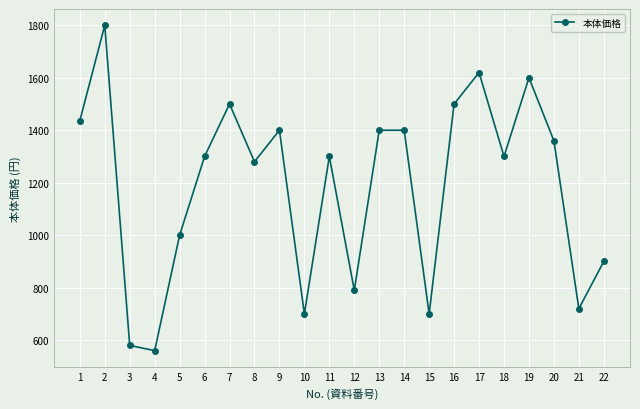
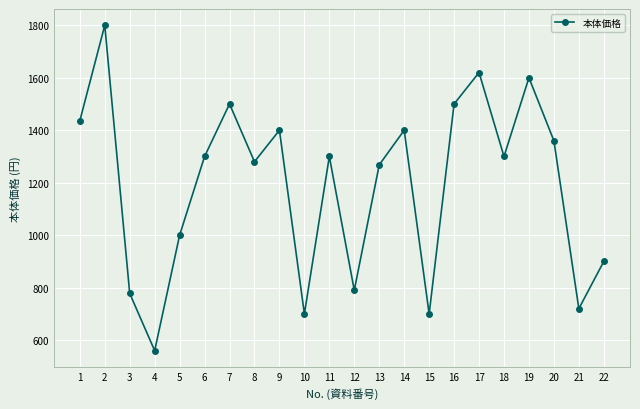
  {
    "1": 1440,
    "2": 1800,
-   "3": 580,
+   "3": 780,
    "4": 560,
    "5": 1000,
    "6": 1300,
    "7": 1500,
    "8": 1280,
    "9": 1400,
    "10": 700,
    "11": 1300,
    "12": 790,
-   "13": 1400,
+   "13": 1270,
    "14": 1400,
    "15": 700,
    "16": 1500,
    "17": 1620,
    "18": 1300,
    "19": 1600,
    "20": 1360,
    "21": 720,
    "22": 900
  }
